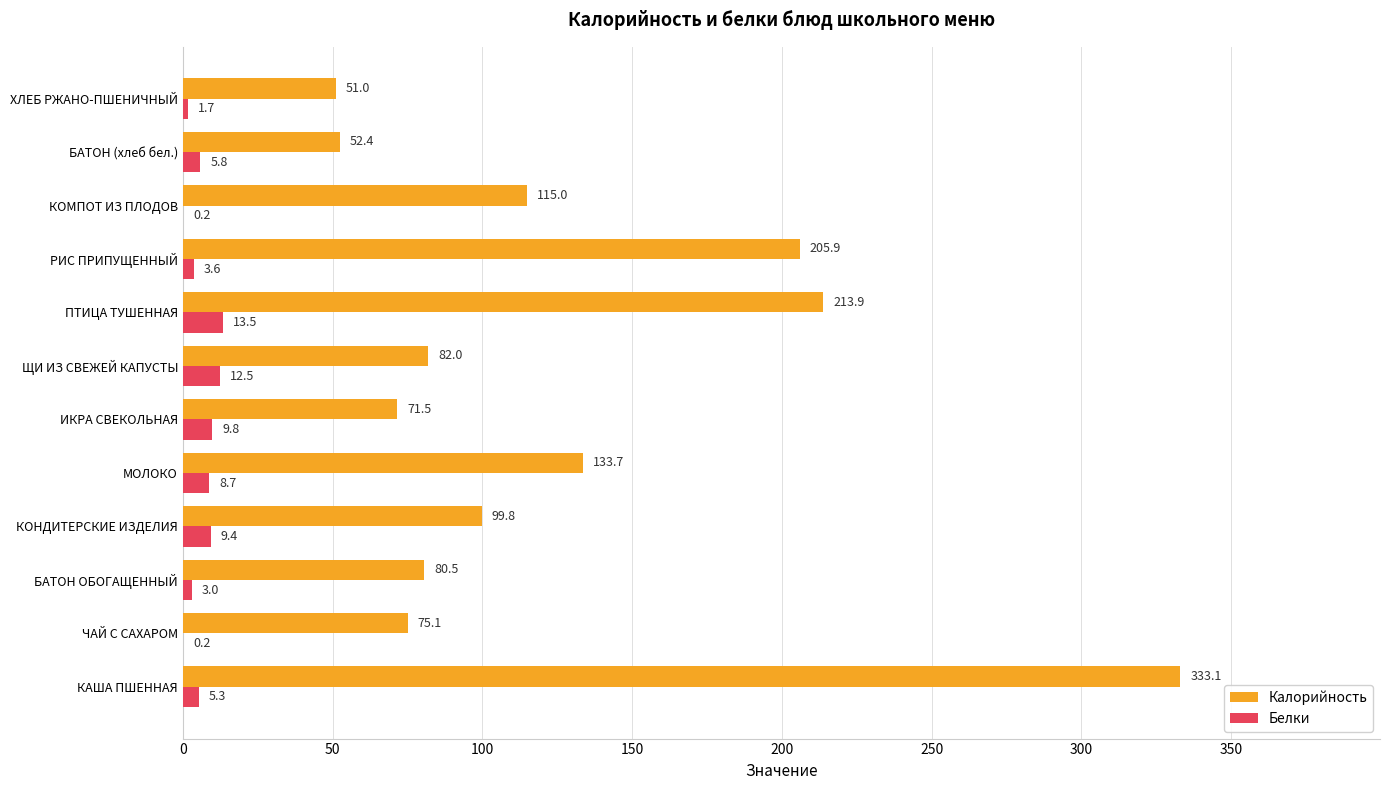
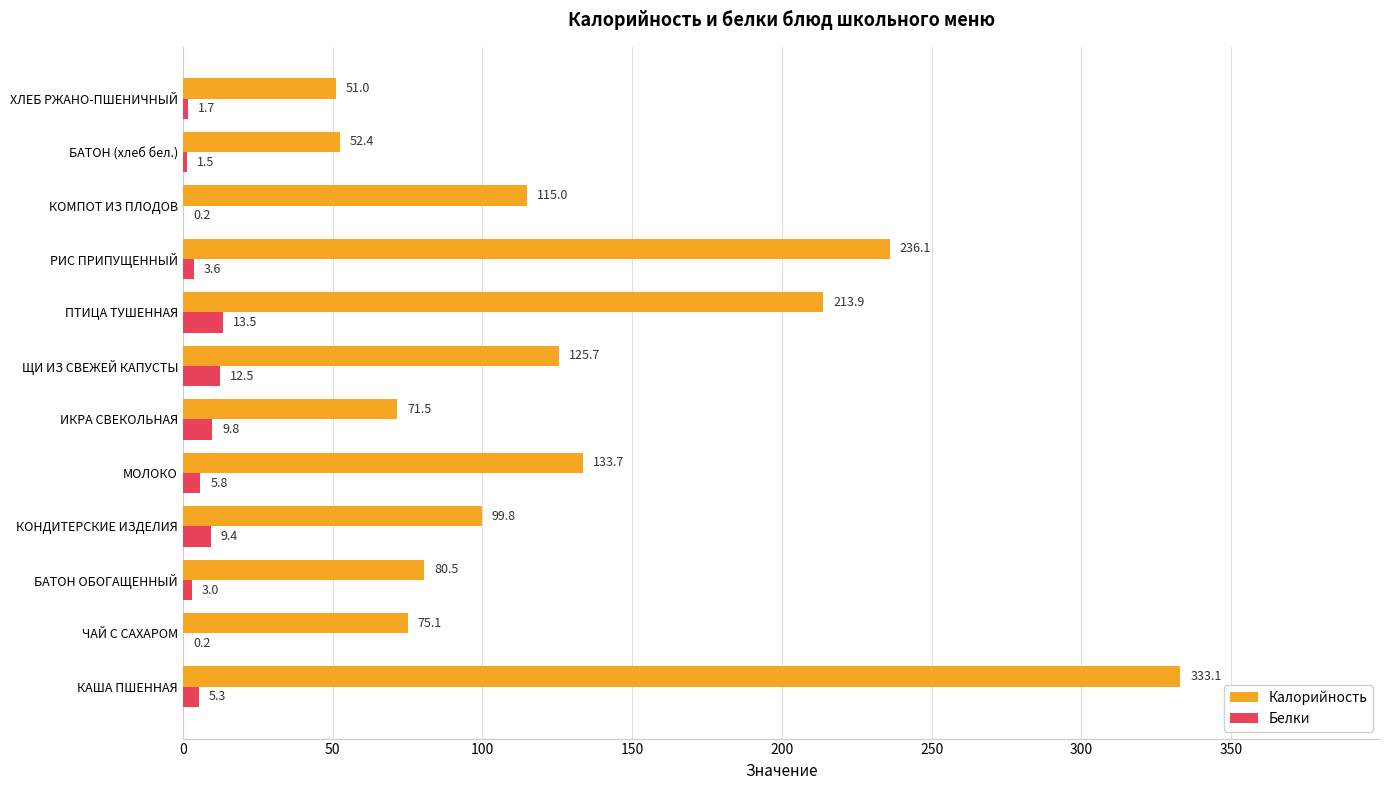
  {
    "Калорийность": {
      "ХЛЕБ РЖАНО-ПШЕНИЧНЫЙ": 51.0,
      "БАТОН (хлеб бел.)": 52.4,
      "КОМПОТ ИЗ ПЛОДОВ": 115.0,
-     "РИС ПРИПУЩЕННЫЙ": 205.9,
+     "РИС ПРИПУЩЕННЫЙ": 236.1,
      "ПТИЦА ТУШЕННАЯ": 213.9,
-     "ЩИ ИЗ СВЕЖЕЙ КАПУСТЫ": 82.0,
+     "ЩИ ИЗ СВЕЖЕЙ КАПУСТЫ": 125.7,
      "ИКРА СВЕКОЛЬНАЯ": 71.5,
      "МОЛОКО": 133.7,
      "КОНДИТЕРСКИЕ ИЗДЕЛИЯ": 99.8,
      "БАТОН ОБОГАЩЕННЫЙ": 80.5,
      "ЧАЙ С САХАРОМ": 75.1,
      "КАША ПШЕННАЯ": 333.1
    },
    "Белки": {
      "ХЛЕБ РЖАНО-ПШЕНИЧНЫЙ": 1.7,
-     "БАТОН (хлеб бел.)": 5.8,
+     "БАТОН (хлеб бел.)": 1.5,
      "КОМПОТ ИЗ ПЛОДОВ": 0.2,
      "РИС ПРИПУЩЕННЫЙ": 3.6,
      "ПТИЦА ТУШЕННАЯ": 13.5,
      "ЩИ ИЗ СВЕЖЕЙ КАПУСТЫ": 12.5,
      "ИКРА СВЕКОЛЬНАЯ": 9.8,
-     "МОЛОКО": 8.7,
+     "МОЛОКО": 5.8,
      "КОНДИТЕРСКИЕ ИЗДЕЛИЯ": 9.4,
      "БАТОН ОБОГАЩЕННЫЙ": 3.0,
      "ЧАЙ С САХАРОМ": 0.2,
      "КАША ПШЕННАЯ": 5.3
    }
  }
